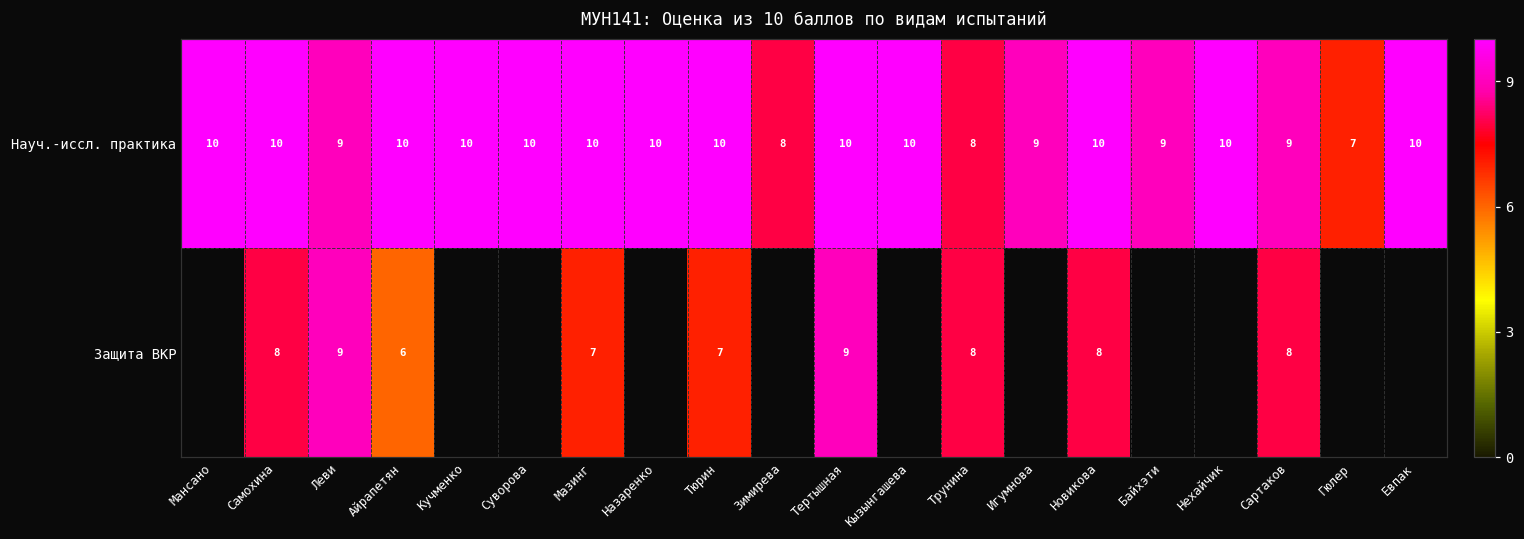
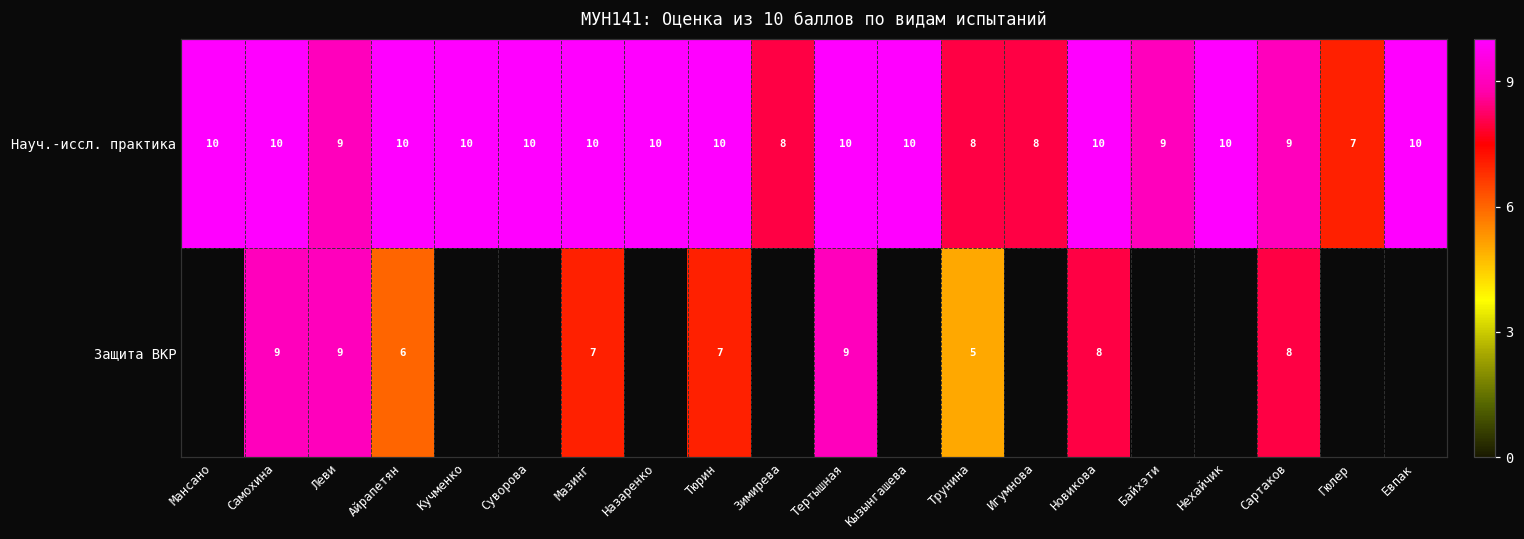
  {
    "Науч.-иссл. практика": {
      "Мансано": 10,
      "Самохина": 10,
      "Леви": 9,
      "Айрапетян": 10,
      "Кучменко": 10,
      "Суворова": 10,
      "Мазинг": 10,
      "Назаренко": 10,
      "Тюрин": 10,
      "Зимирева": 8,
      "Тертышная": 10,
      "Кызынгашева": 10,
      "Трунина": 8,
-     "Игумнова": 9,
+     "Игумнова": 8,
      "Новикова": 10,
      "Байхэти": 9,
      "Нехайчик": 10,
      "Сартаков": 9,
      "Гюлер": 7,
      "Евпак": 10
    },
    "Защита ВКР": {
-     "Самохина": 8,
+     "Самохина": 9,
      "Леви": 9,
      "Айрапетян": 6,
      "Мазинг": 7,
      "Тюрин": 7,
      "Тертышная": 9,
-     "Трунина": 8,
+     "Трунина": 5,
      "Новикова": 8,
      "Сартаков": 8
    }
  }
